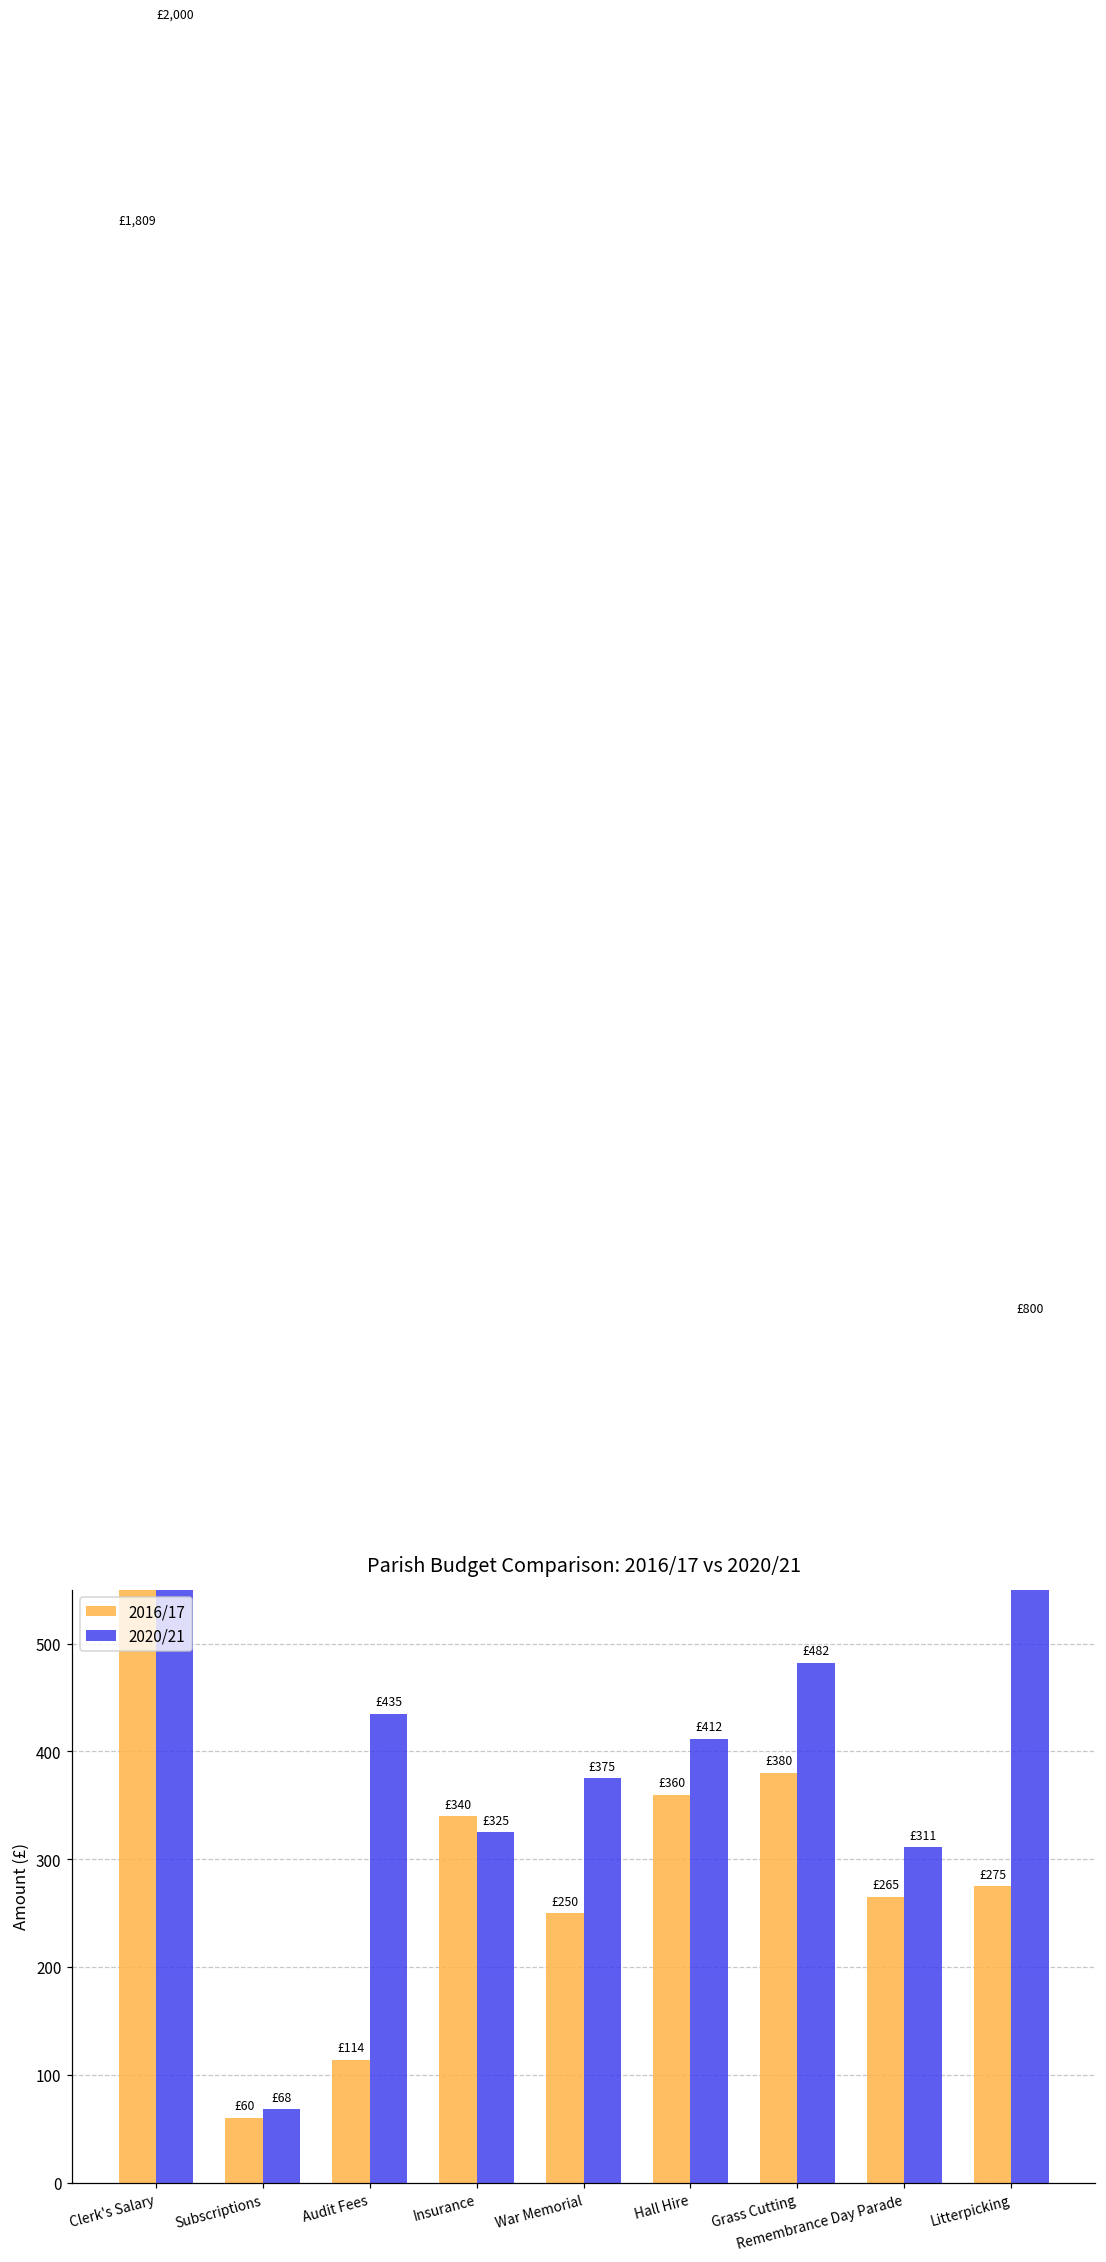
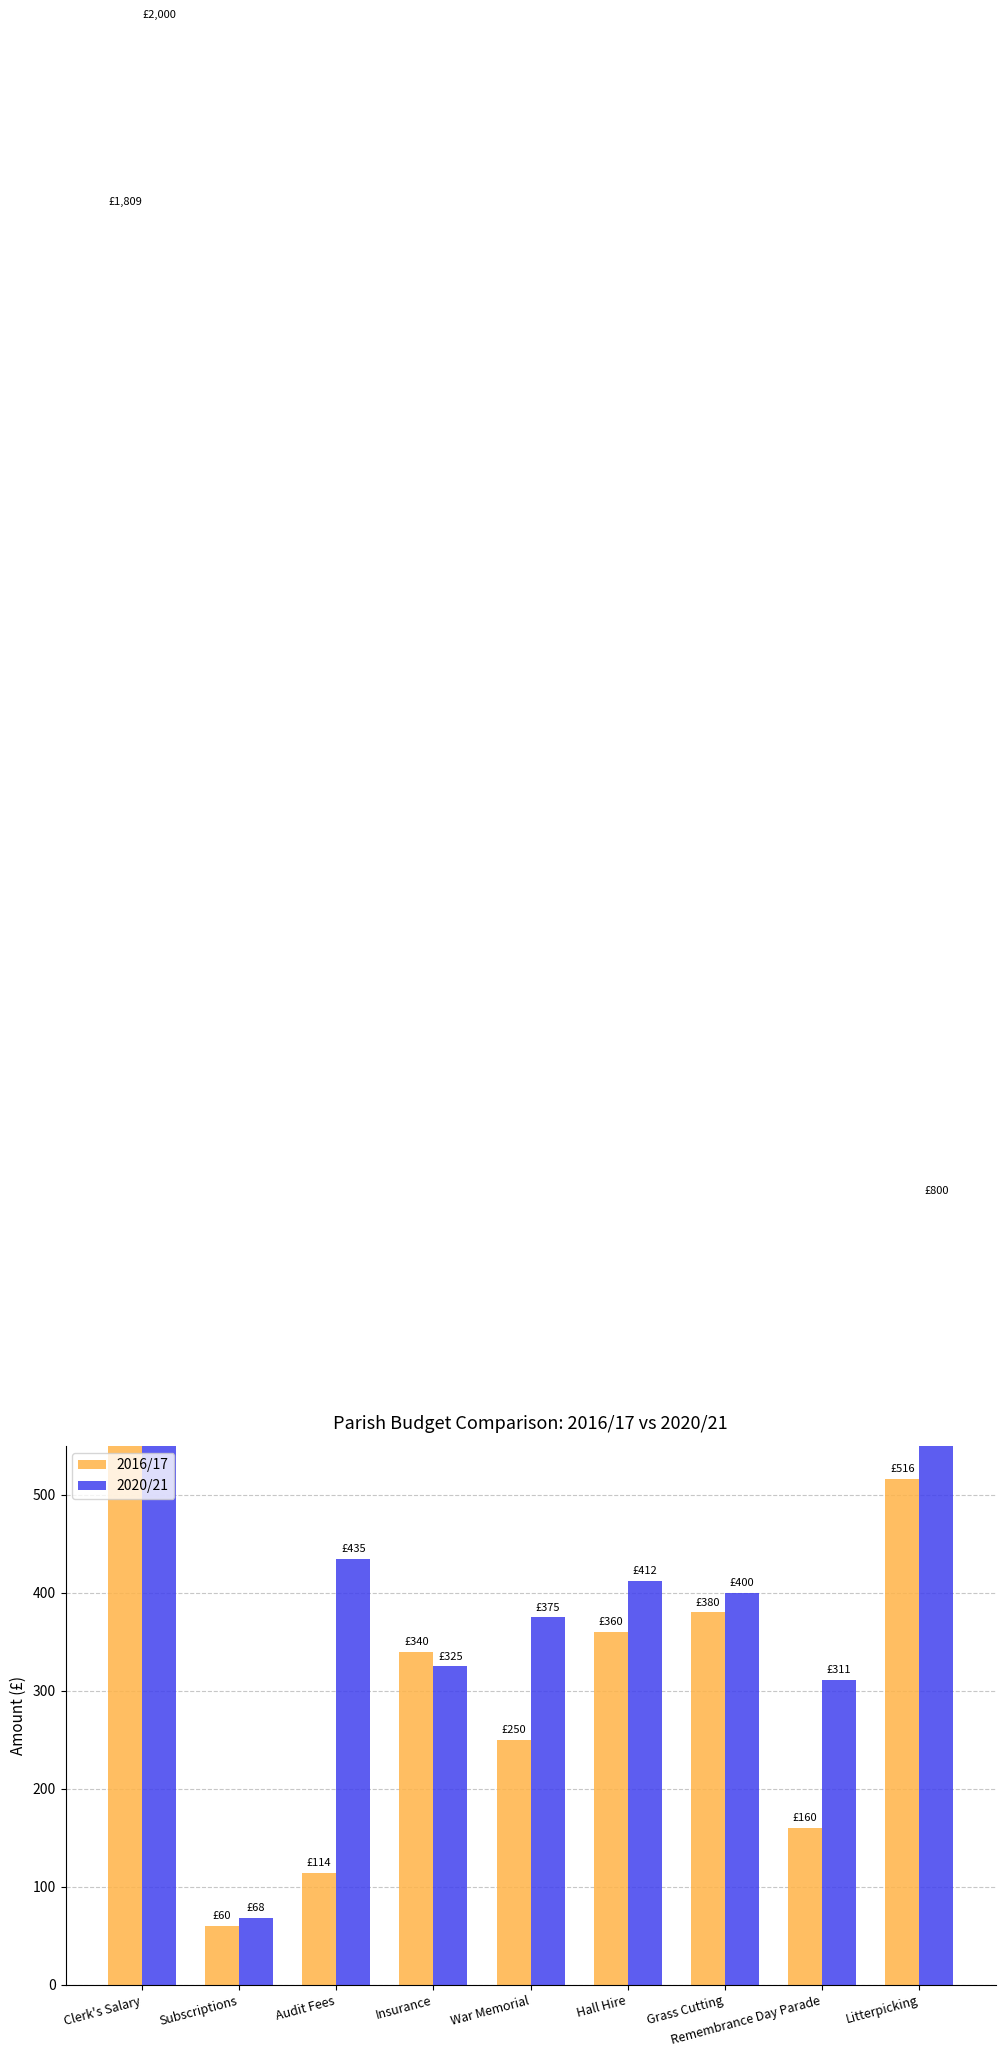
  {
    "2016/17": {
      "Subscriptions": "£60",
      "Audit Fees": "£114",
      "Insurance": "£340",
      "War Memorial": "£250",
      "Hall Hire": "£360",
      "Grass Cutting": "£380",
-     "Remembrance Day Parade": "£265",
-     "Litterpicking": "£275"
+     "Remembrance Day Parade": "£160",
+     "Litterpicking": "£516"
    },
    "2020/21": {
      "Subscriptions": "£68",
      "Audit Fees": "£435",
      "Insurance": "£325",
      "War Memorial": "£375",
      "Hall Hire": "£412",
-     "Grass Cutting": "£482",
+     "Grass Cutting": "£400",
      "Remembrance Day Parade": "£311"
    }
  }
